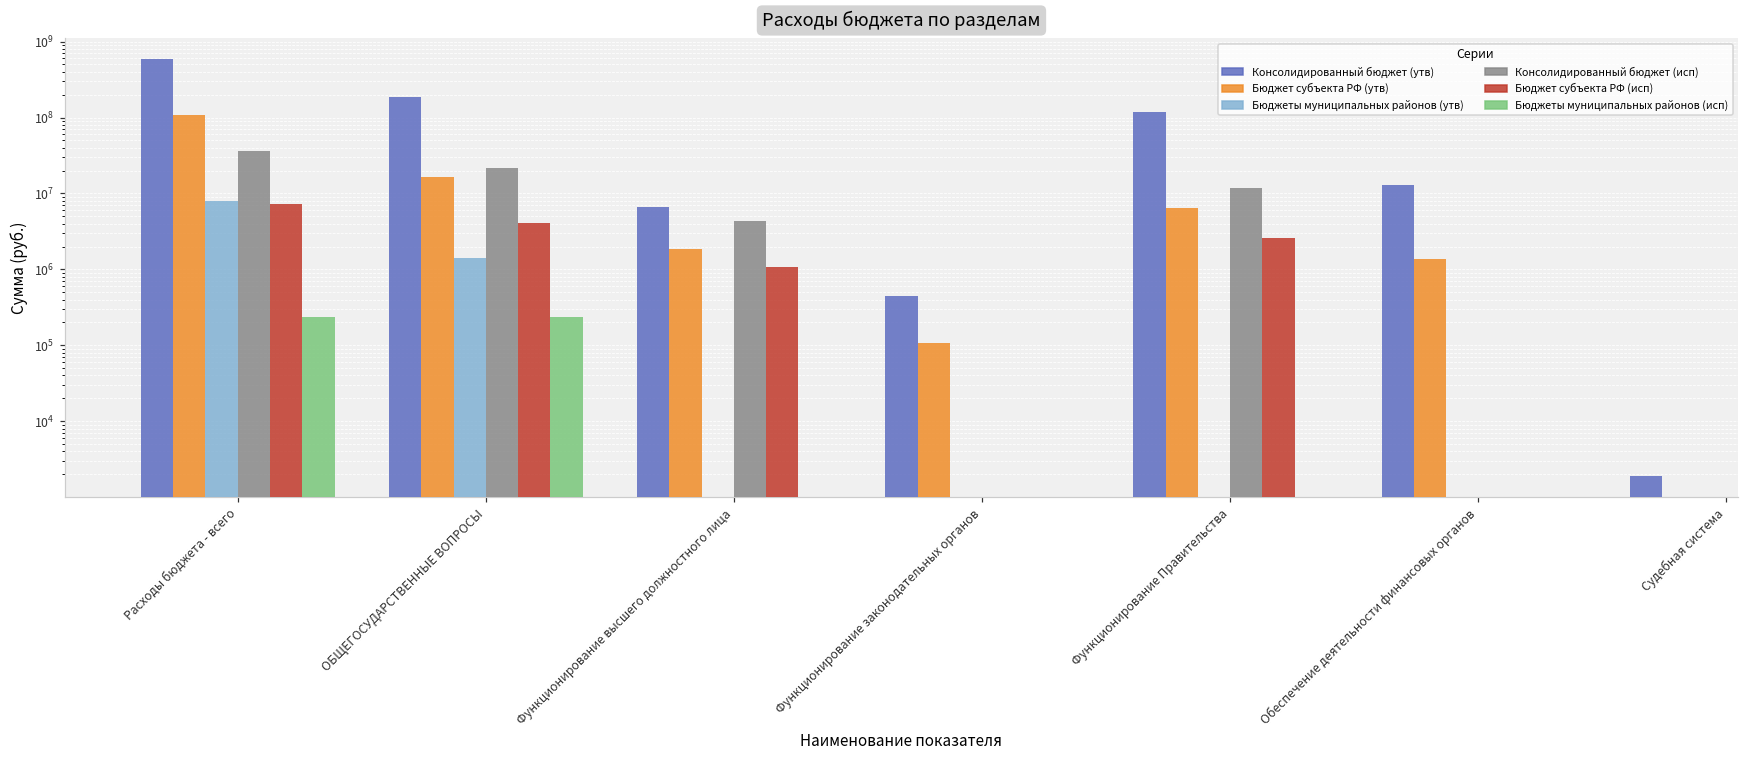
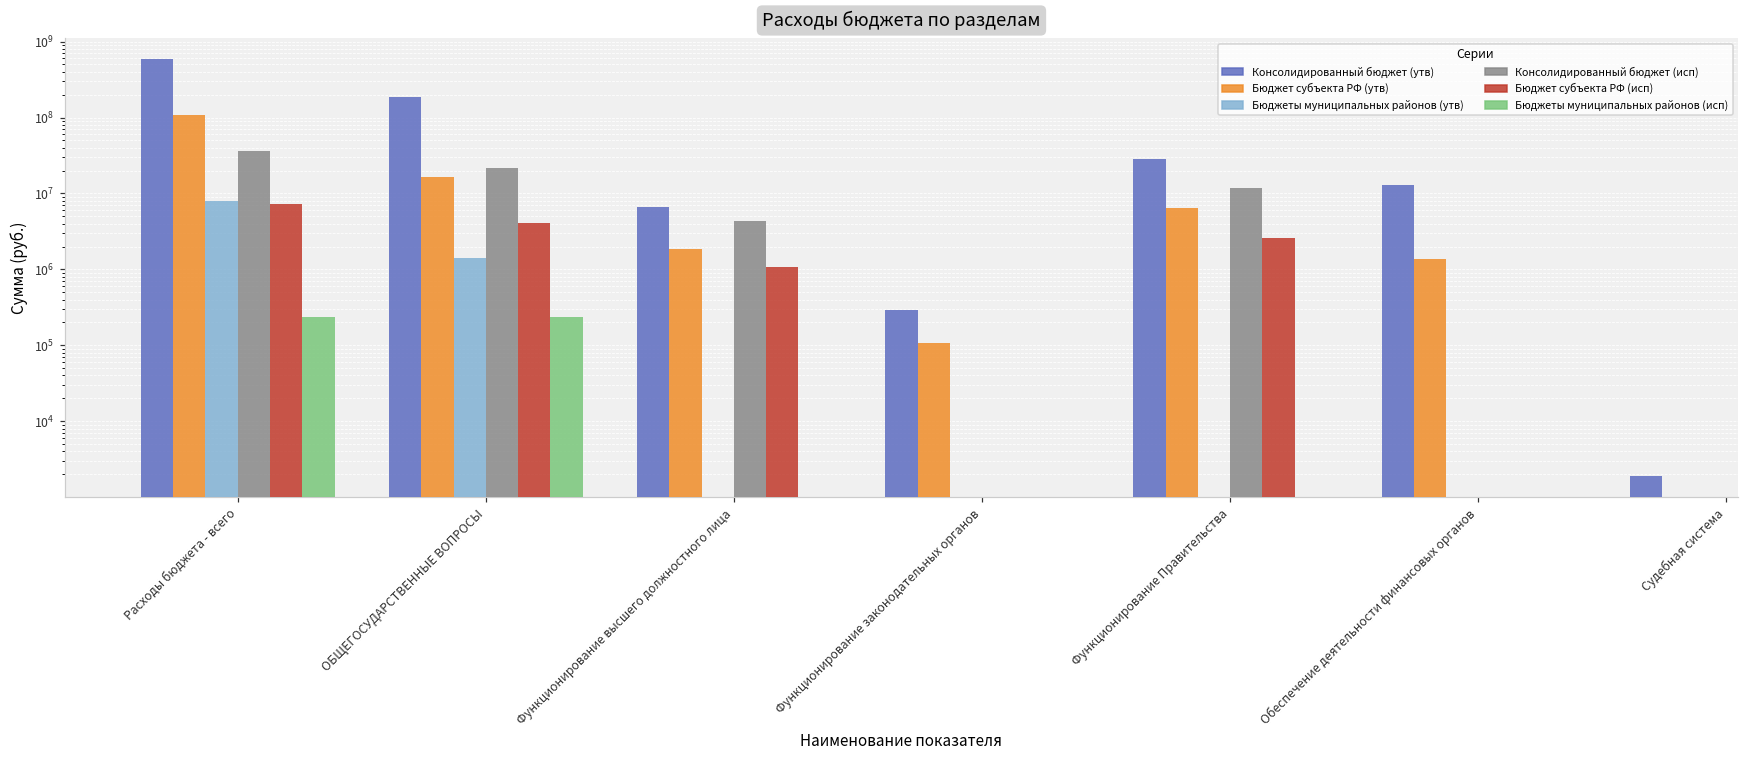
  {
    "Консолидированный бюджет (утв)": {
      "Расходы бюджета - всего": 600000000,
      "ОБЩЕГОСУДАРСТВЕННЫЕ ВОПРОСЫ": 190000000,
      "Функционирование высшего должностного лица": 7000000,
-     "Функционирование законодательных органов": 400000,
-     "Функционирование Правительства": 120000000,
+     "Функционирование законодательных органов": 290000,
+     "Функционирование Правительства": 28000000,
      "Обеспечение деятельности финансовых органов": 13000000,
      "Судебная система": 1900
    }
  }
